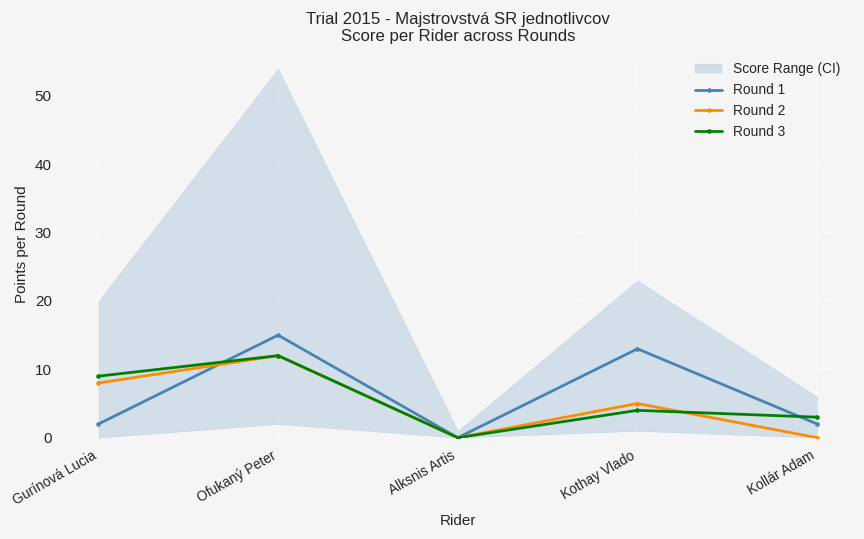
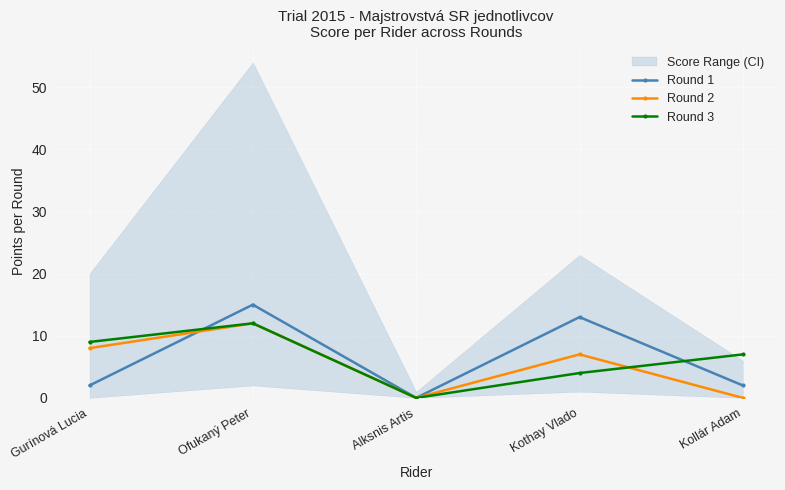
  {
    "Round 2": {
      "Gurínová Lucia": 8,
-     "Kothay Vlado": 5,
+     "Kothay Vlado": 7,
      "Kollár Adam": 0
    },
    "Round 3": {
      "Gurínová Lucia": 9,
      "Kothay Vlado": 4,
-     "Kollár Adam": 3
+     "Kollár Adam": 7
    }
  }
